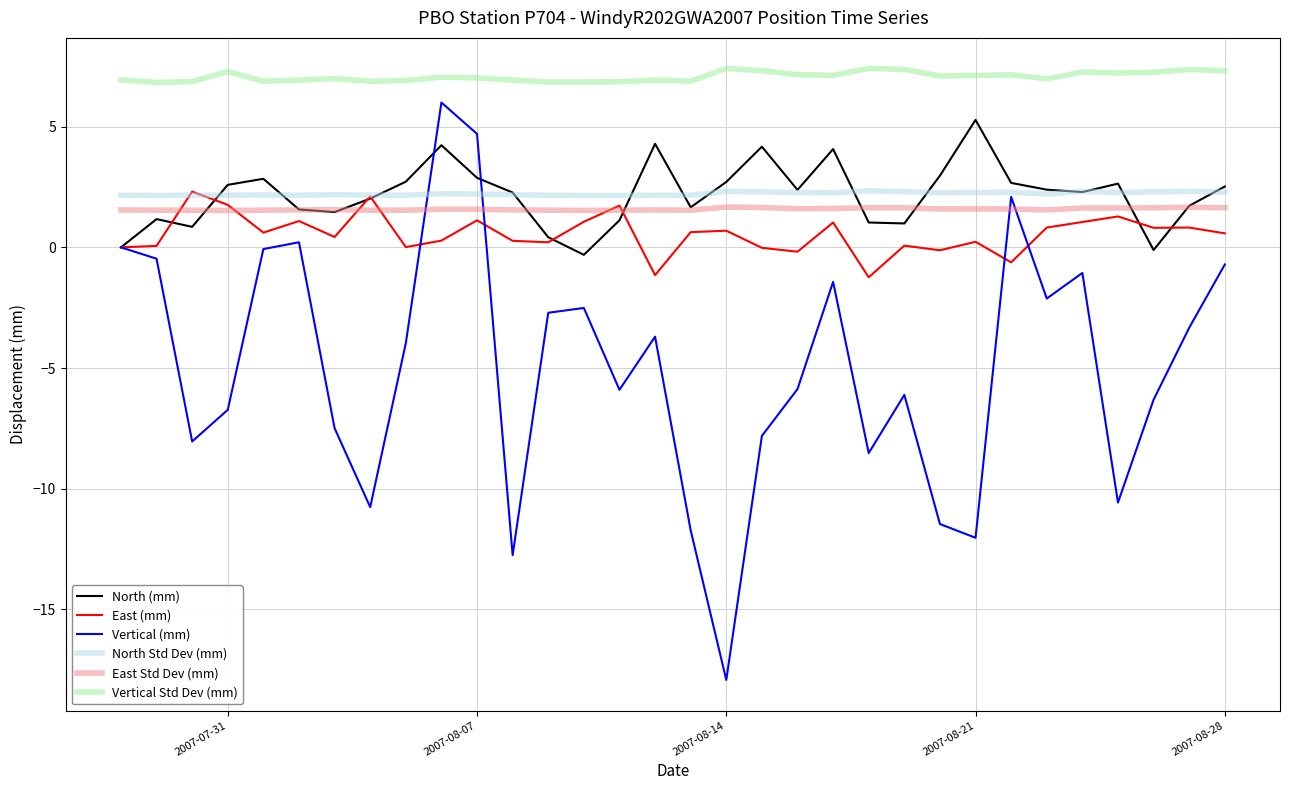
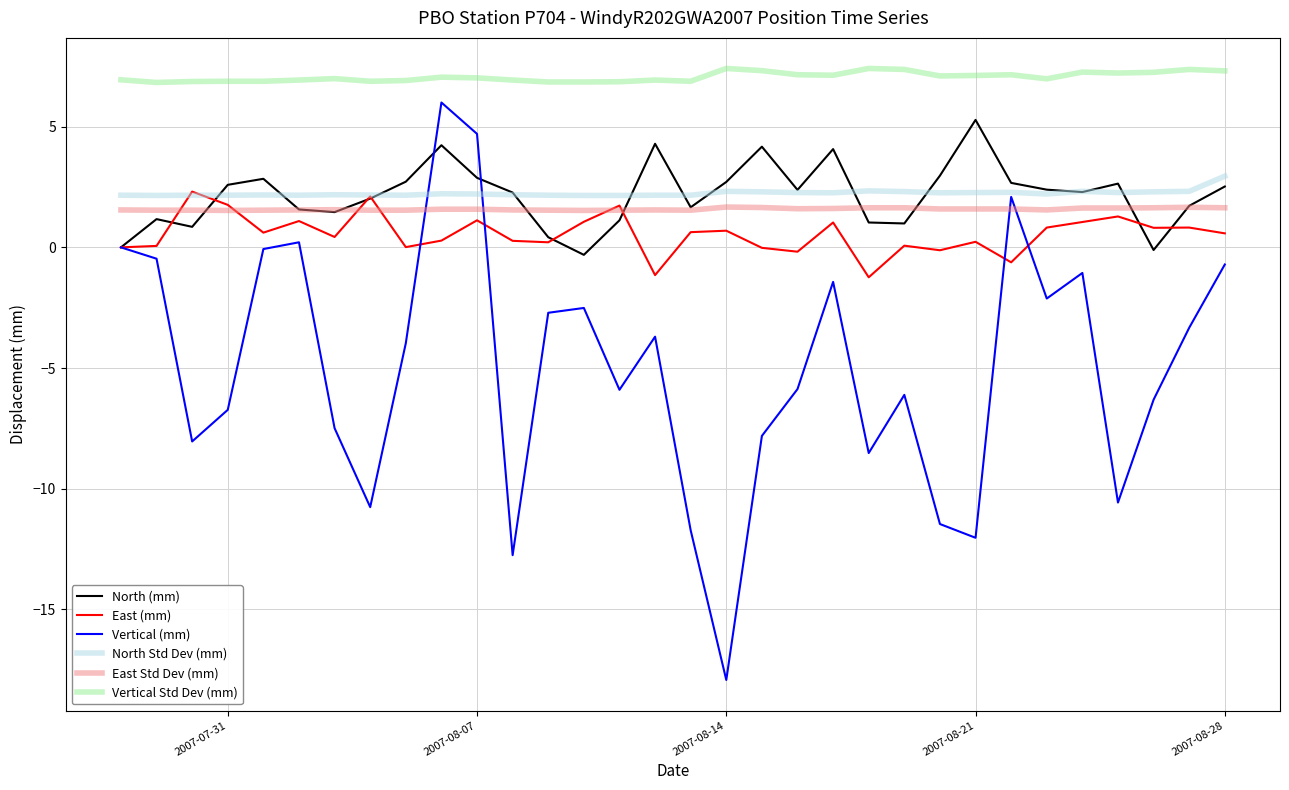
  {
    "North (mm)": {
      "2007-07-31": 2.6,
      "2007-08-07": 2.9,
      "2007-08-14": 2.7,
      "2007-08-21": 5.3,
      "2007-08-28": 2.5
    },
    "East (mm)": {
      "2007-07-31": 1.8,
      "2007-08-07": 1.1,
      "2007-08-14": 0.7,
      "2007-08-21": 0.2,
      "2007-08-28": 0.6
    },
    "Vertical (mm)": {
      "2007-07-31": -6.7,
      "2007-08-07": 4.7,
      "2007-08-14": -17.9,
      "2007-08-21": -12.0,
      "2007-08-28": -0.7
    },
    "North Std Dev (mm)": {
      "2007-07-31": 2.2,
      "2007-08-07": 2.2,
      "2007-08-14": 2.3,
      "2007-08-21": 2.3,
-     "2007-08-28": 2.3
+     "2007-08-28": 3.0
    },
    "East Std Dev (mm)": {
      "2007-07-31": 1.5,
      "2007-08-07": 1.6,
      "2007-08-14": 1.7,
      "2007-08-21": 1.6,
      "2007-08-28": 1.6
    },
    "Vertical Std Dev (mm)": {
-     "2007-07-31": 7.3,
+     "2007-07-31": 6.9,
      "2007-08-07": 7.0,
      "2007-08-14": 7.4,
      "2007-08-21": 7.1,
      "2007-08-28": 7.3
    }
  }
